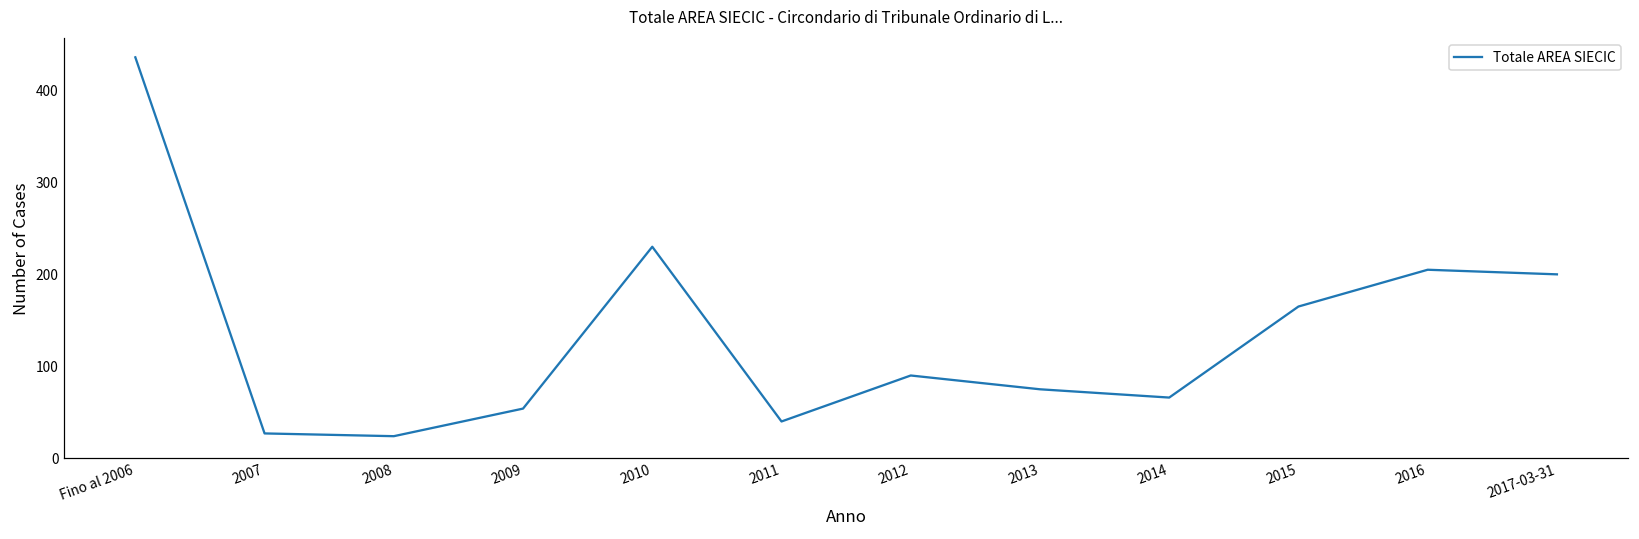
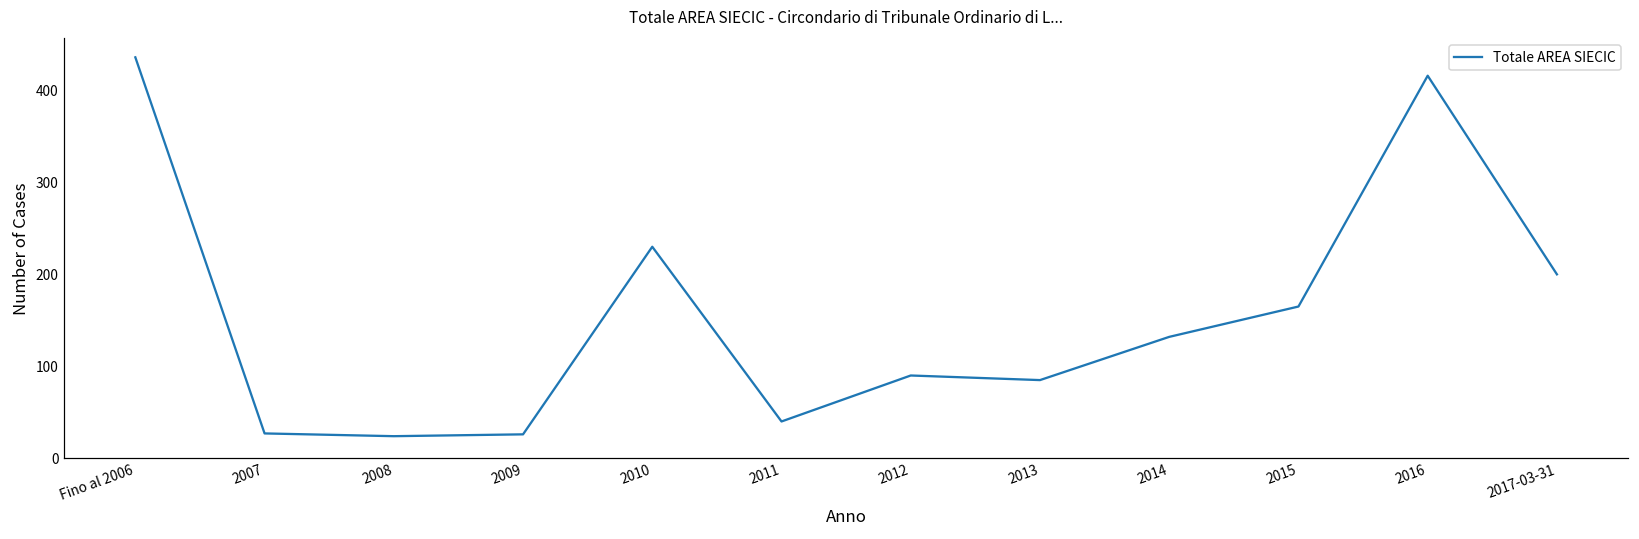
  {
    "Fino al 2006": 440,
    "2007": 30,
    "2008": 20,
-   "2009": 50,
+   "2009": 30,
    "2010": 230,
    "2011": 40,
    "2012": 90,
-   "2013": 80,
-   "2014": 70,
+   "2013": 90,
+   "2014": 130,
    "2015": 170,
-   "2016": 210,
+   "2016": 420,
    "2017-03-31": 200
  }
